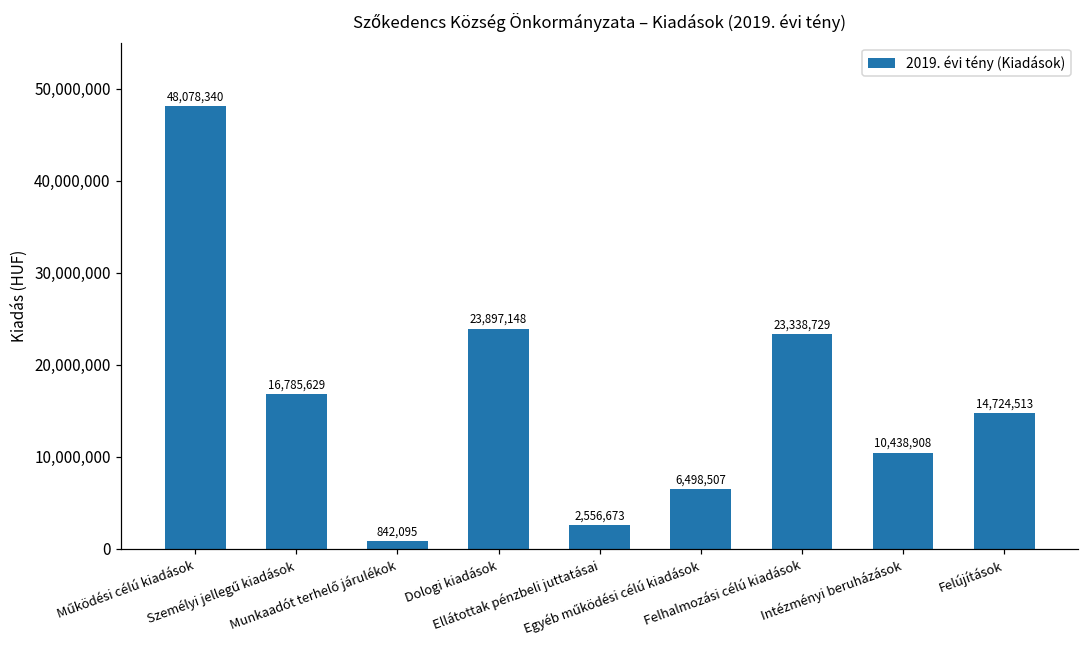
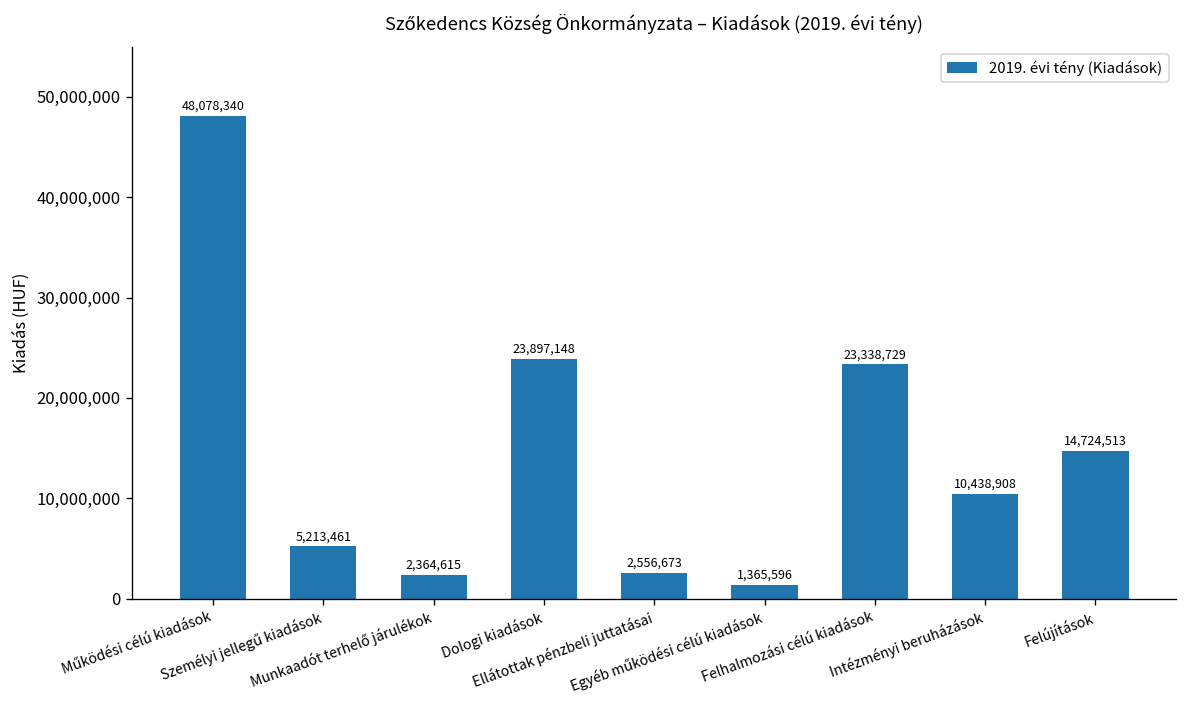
  {
    "Működési célú kiadások": "48,078,340",
-   "Személyi jellegű kiadások": "16,785,629",
-   "Munkaadót terhelő járulékok": "842,095",
+   "Személyi jellegű kiadások": "5,213,461",
+   "Munkaadót terhelő járulékok": "2,364,615",
    "Dologi kiadások": "23,897,148",
    "Ellátottak pénzbeli juttatásai": "2,556,673",
-   "Egyéb működési célú kiadások": "6,498,507",
+   "Egyéb működési célú kiadások": "1,365,596",
    "Felhalmozási célú kiadások": "23,338,729",
    "Intézményi beruházások": "10,438,908",
    "Felújítások": "14,724,513"
  }
